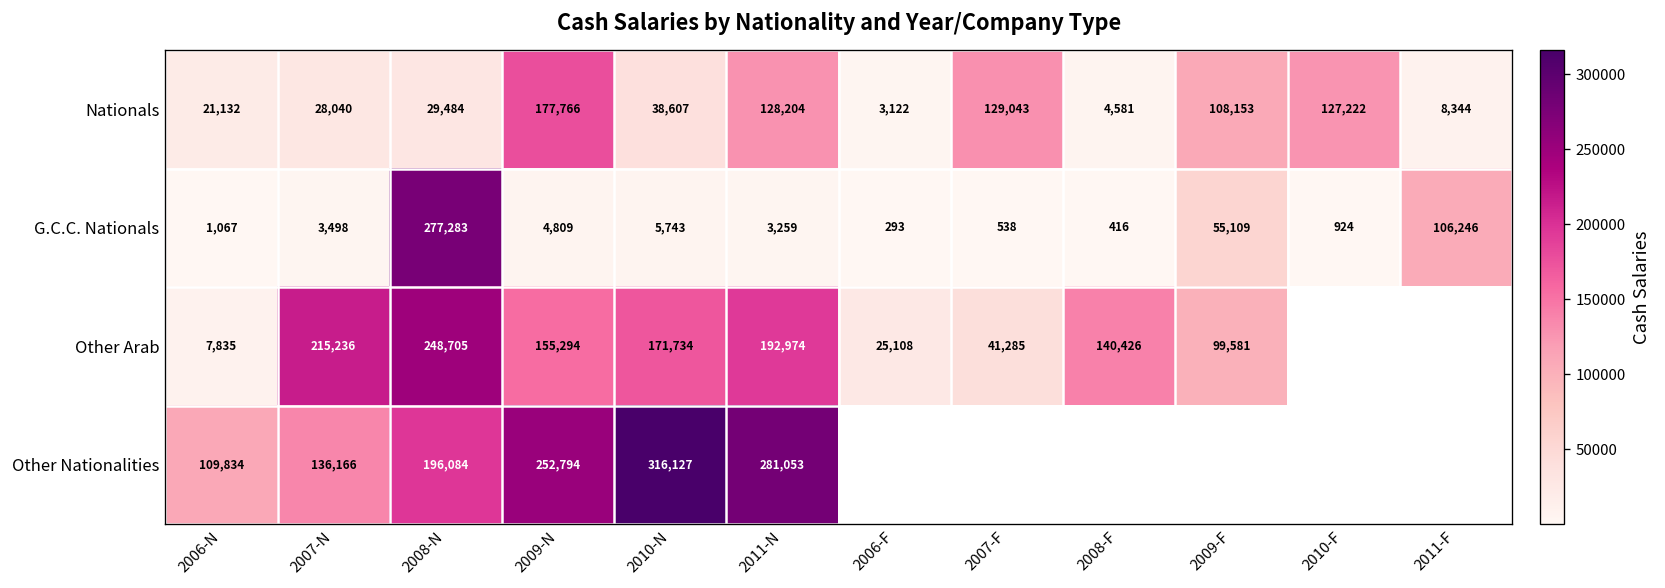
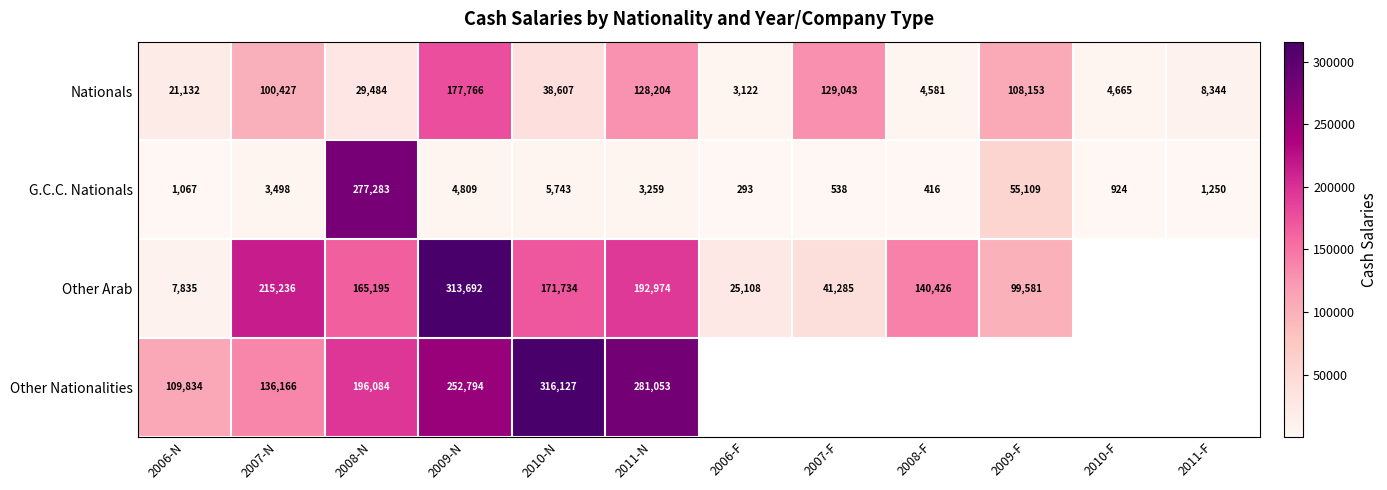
  {
    "Nationals": {
      "2006-N": "21,132",
-     "2007-N": "28,040",
+     "2007-N": "100,427",
      "2008-N": "29,484",
      "2009-N": "177,766",
      "2010-N": "38,607",
      "2011-N": "128,204",
      "2006-F": "3,122",
      "2007-F": "129,043",
      "2008-F": "4,581",
      "2009-F": "108,153",
-     "2010-F": "127,222",
+     "2010-F": "4,665",
      "2011-F": "8,344"
    },
    "G.C.C. Nationals": {
      "2006-N": "1,067",
      "2007-N": "3,498",
      "2008-N": "277,283",
      "2009-N": "4,809",
      "2010-N": "5,743",
      "2011-N": "3,259",
      "2006-F": "293",
      "2007-F": "538",
      "2008-F": "416",
      "2009-F": "55,109",
      "2010-F": "924",
-     "2011-F": "106,246"
+     "2011-F": "1,250"
    },
    "Other Arab": {
      "2006-N": "7,835",
      "2007-N": "215,236",
-     "2008-N": "248,705",
-     "2009-N": "155,294",
+     "2008-N": "165,195",
+     "2009-N": "313,692",
      "2010-N": "171,734",
      "2011-N": "192,974",
      "2006-F": "25,108",
      "2007-F": "41,285",
      "2008-F": "140,426",
      "2009-F": "99,581"
    },
    "Other Nationalities": {
      "2006-N": "109,834",
      "2007-N": "136,166",
      "2008-N": "196,084",
      "2009-N": "252,794",
      "2010-N": "316,127",
      "2011-N": "281,053"
    }
  }
